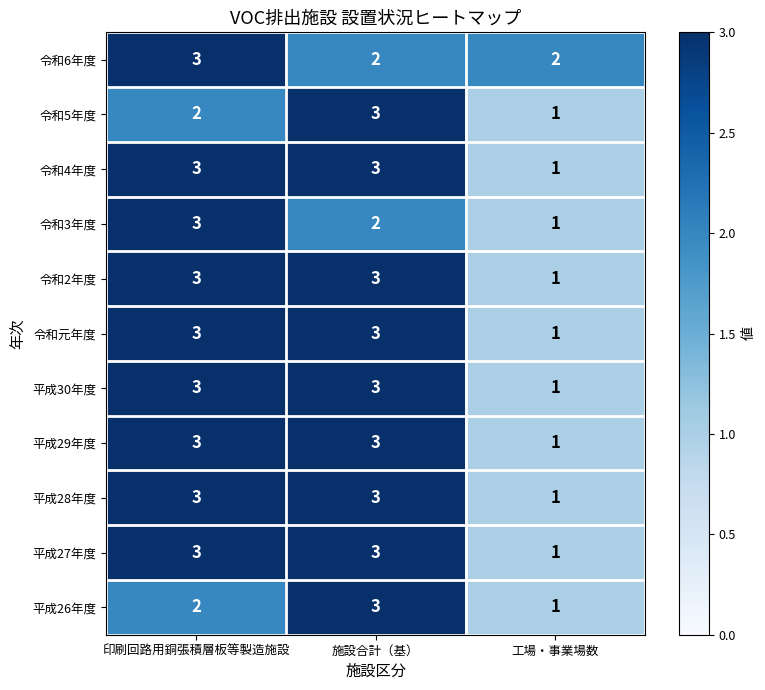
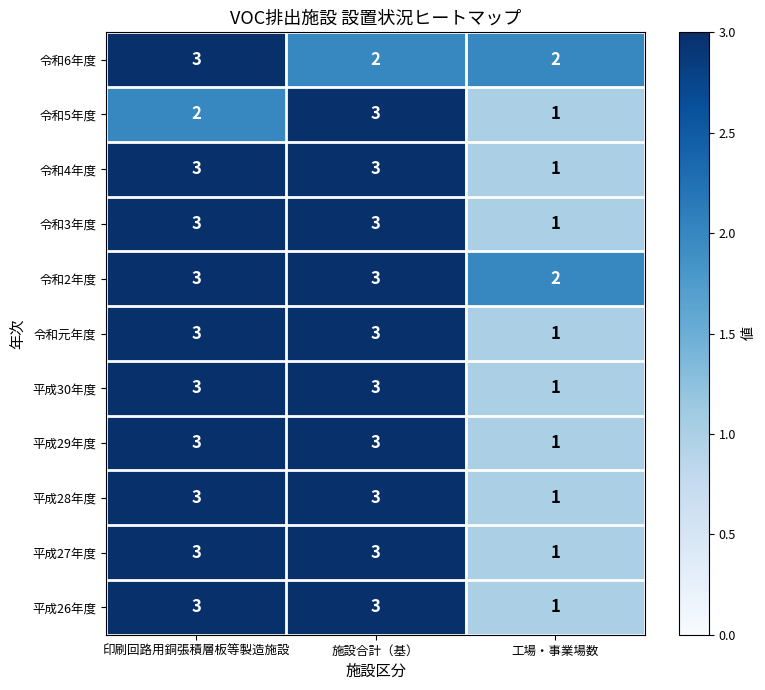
  {
    "令和6年度": {
      "印刷回路用銅張積層板等製造施設": 3,
      "施設合計（基）": 2,
      "工場・事業場数": 2
    },
    "令和5年度": {
      "印刷回路用銅張積層板等製造施設": 2,
      "施設合計（基）": 3,
      "工場・事業場数": 1
    },
    "令和4年度": {
      "印刷回路用銅張積層板等製造施設": 3,
      "施設合計（基）": 3,
      "工場・事業場数": 1
    },
    "令和3年度": {
      "印刷回路用銅張積層板等製造施設": 3,
-     "施設合計（基）": 2,
+     "施設合計（基）": 3,
      "工場・事業場数": 1
    },
    "令和2年度": {
      "印刷回路用銅張積層板等製造施設": 3,
      "施設合計（基）": 3,
-     "工場・事業場数": 1
+     "工場・事業場数": 2
    },
    "令和元年度": {
      "印刷回路用銅張積層板等製造施設": 3,
      "施設合計（基）": 3,
      "工場・事業場数": 1
    },
    "平成30年度": {
      "印刷回路用銅張積層板等製造施設": 3,
      "施設合計（基）": 3,
      "工場・事業場数": 1
    },
    "平成29年度": {
      "印刷回路用銅張積層板等製造施設": 3,
      "施設合計（基）": 3,
      "工場・事業場数": 1
    },
    "平成28年度": {
      "印刷回路用銅張積層板等製造施設": 3,
      "施設合計（基）": 3,
      "工場・事業場数": 1
    },
    "平成27年度": {
      "印刷回路用銅張積層板等製造施設": 3,
      "施設合計（基）": 3,
      "工場・事業場数": 1
    },
    "平成26年度": {
-     "印刷回路用銅張積層板等製造施設": 2,
+     "印刷回路用銅張積層板等製造施設": 3,
      "施設合計（基）": 3,
      "工場・事業場数": 1
    }
  }
